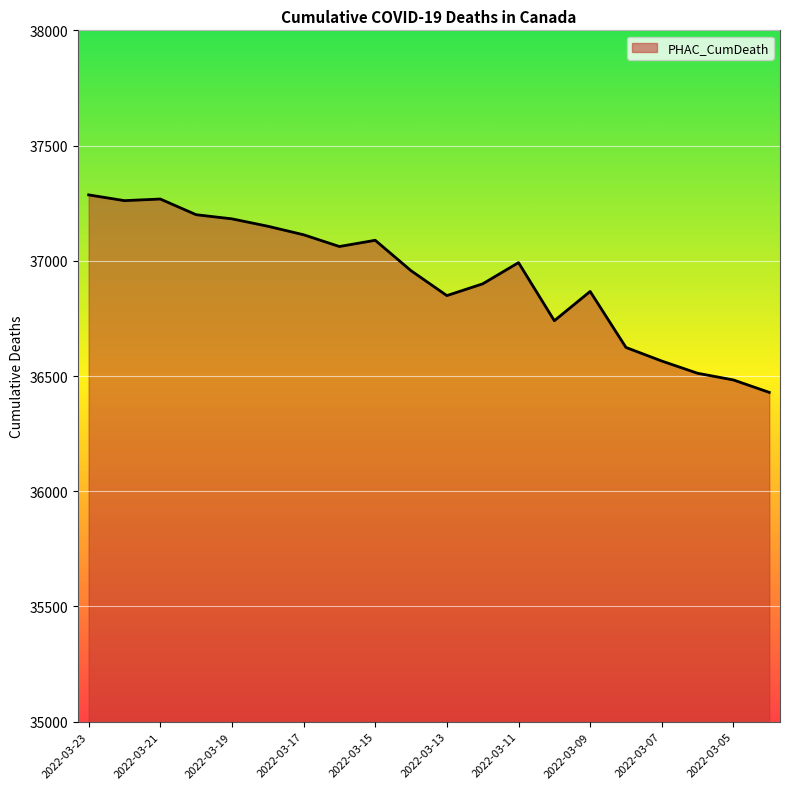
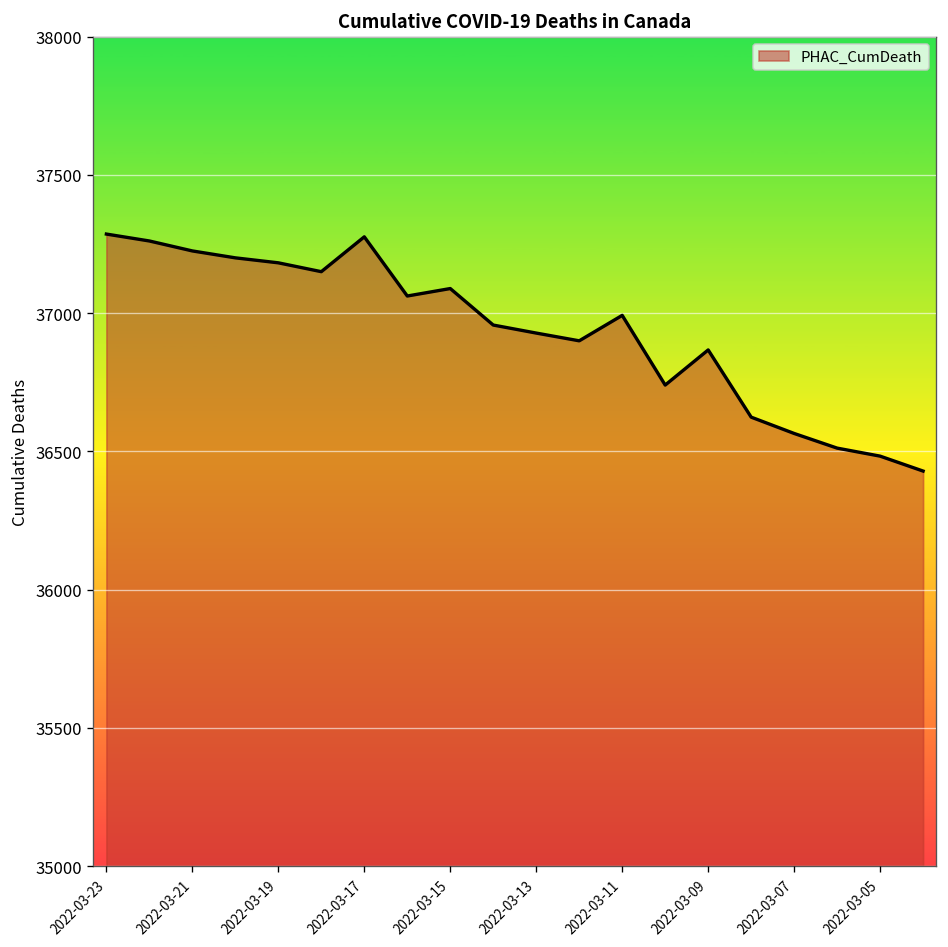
  {
    "2022-03-23": 37290,
-   "2022-03-21": 37270,
+   "2022-03-21": 37230,
    "2022-03-19": 37180,
-   "2022-03-17": 37110,
+   "2022-03-17": 37280,
    "2022-03-15": 37090,
-   "2022-03-13": 36850,
+   "2022-03-13": 36930,
    "2022-03-11": 36990,
    "2022-03-09": 36870,
    "2022-03-07": 36570,
    "2022-03-05": 36480
  }
